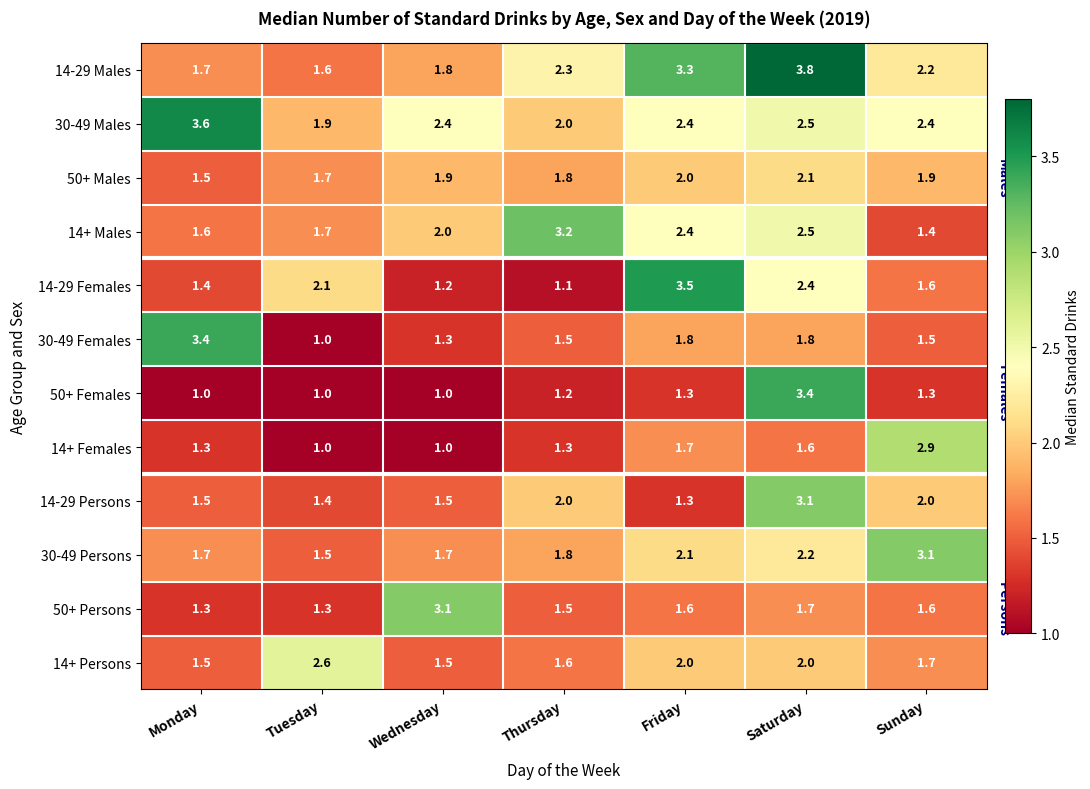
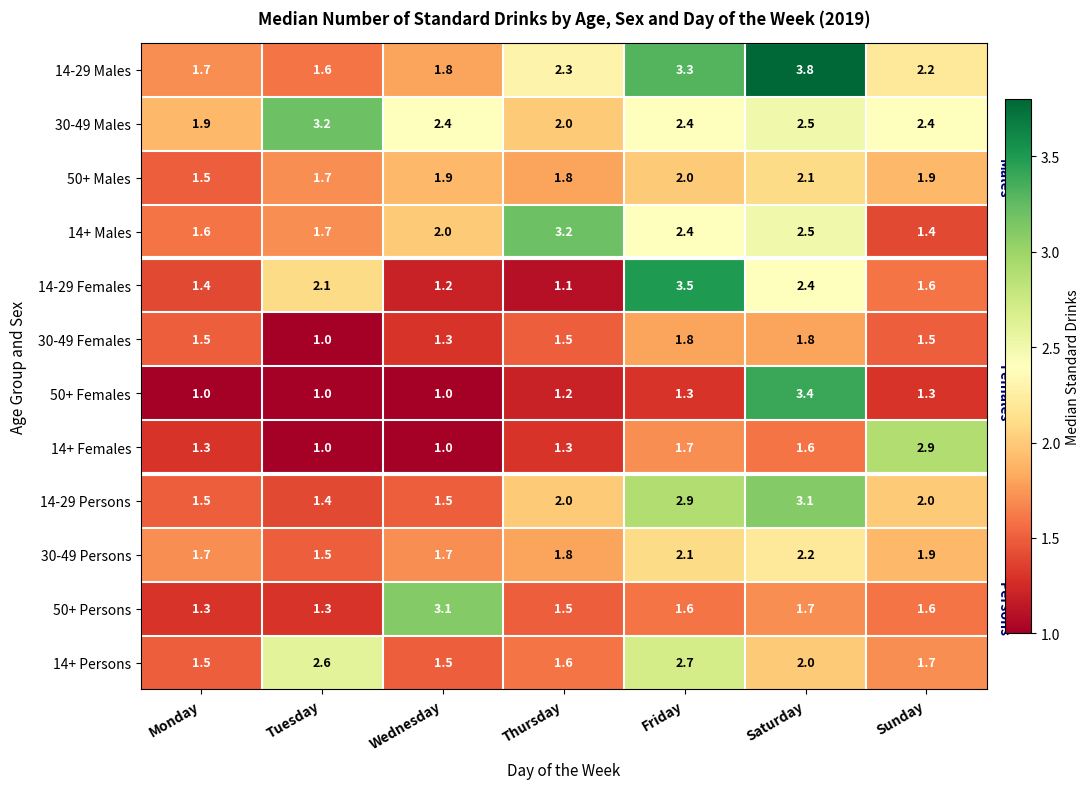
  {
    "14-29 Males": {
      "Monday": 1.7,
      "Tuesday": 1.6,
      "Wednesday": 1.8,
      "Thursday": 2.3,
      "Friday": 3.3,
      "Saturday": 3.8,
      "Sunday": 2.2
    },
    "30-49 Males": {
-     "Monday": 3.6,
-     "Tuesday": 1.9,
+     "Monday": 1.9,
+     "Tuesday": 3.2,
      "Wednesday": 2.4,
      "Thursday": 2.0,
      "Friday": 2.4,
      "Saturday": 2.5,
      "Sunday": 2.4
    },
    "50+ Males": {
      "Monday": 1.5,
      "Tuesday": 1.7,
      "Wednesday": 1.9,
      "Thursday": 1.8,
      "Friday": 2.0,
      "Saturday": 2.1,
      "Sunday": 1.9
    },
    "14+ Males": {
      "Monday": 1.6,
      "Tuesday": 1.7,
      "Wednesday": 2.0,
      "Thursday": 3.2,
      "Friday": 2.4,
      "Saturday": 2.5,
      "Sunday": 1.4
    },
    "14-29 Females": {
      "Monday": 1.4,
      "Tuesday": 2.1,
      "Wednesday": 1.2,
      "Thursday": 1.1,
      "Friday": 3.5,
      "Saturday": 2.4,
      "Sunday": 1.6
    },
    "30-49 Females": {
-     "Monday": 3.4,
+     "Monday": 1.5,
      "Tuesday": 1.0,
      "Wednesday": 1.3,
      "Thursday": 1.5,
      "Friday": 1.8,
      "Saturday": 1.8,
      "Sunday": 1.5
    },
    "50+ Females": {
      "Monday": 1.0,
      "Tuesday": 1.0,
      "Wednesday": 1.0,
      "Thursday": 1.2,
      "Friday": 1.3,
      "Saturday": 3.4,
      "Sunday": 1.3
    },
    "14+ Females": {
      "Monday": 1.3,
      "Tuesday": 1.0,
      "Wednesday": 1.0,
      "Thursday": 1.3,
      "Friday": 1.7,
      "Saturday": 1.6,
      "Sunday": 2.9
    },
    "14-29 Persons": {
      "Monday": 1.5,
      "Tuesday": 1.4,
      "Wednesday": 1.5,
      "Thursday": 2.0,
-     "Friday": 1.3,
+     "Friday": 2.9,
      "Saturday": 3.1,
      "Sunday": 2.0
    },
    "30-49 Persons": {
      "Monday": 1.7,
      "Tuesday": 1.5,
      "Wednesday": 1.7,
      "Thursday": 1.8,
      "Friday": 2.1,
      "Saturday": 2.2,
-     "Sunday": 3.1
+     "Sunday": 1.9
    },
    "50+ Persons": {
      "Monday": 1.3,
      "Tuesday": 1.3,
      "Wednesday": 3.1,
      "Thursday": 1.5,
      "Friday": 1.6,
      "Saturday": 1.7,
      "Sunday": 1.6
    },
    "14+ Persons": {
      "Monday": 1.5,
      "Tuesday": 2.6,
      "Wednesday": 1.5,
      "Thursday": 1.6,
-     "Friday": 2.0,
+     "Friday": 2.7,
      "Saturday": 2.0,
      "Sunday": 1.7
    }
  }
